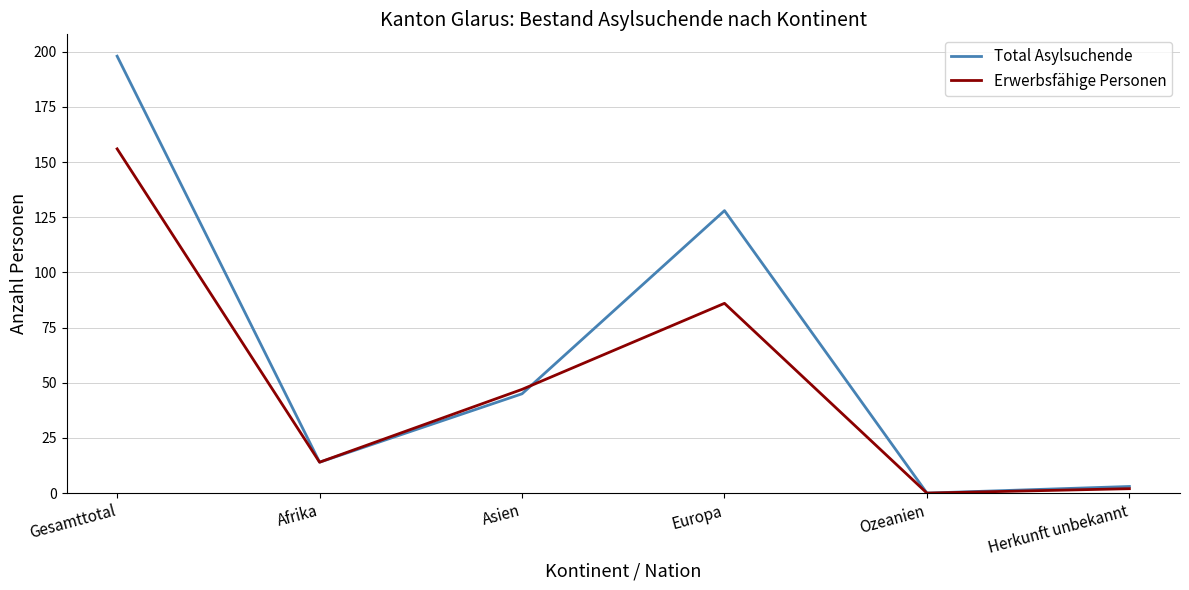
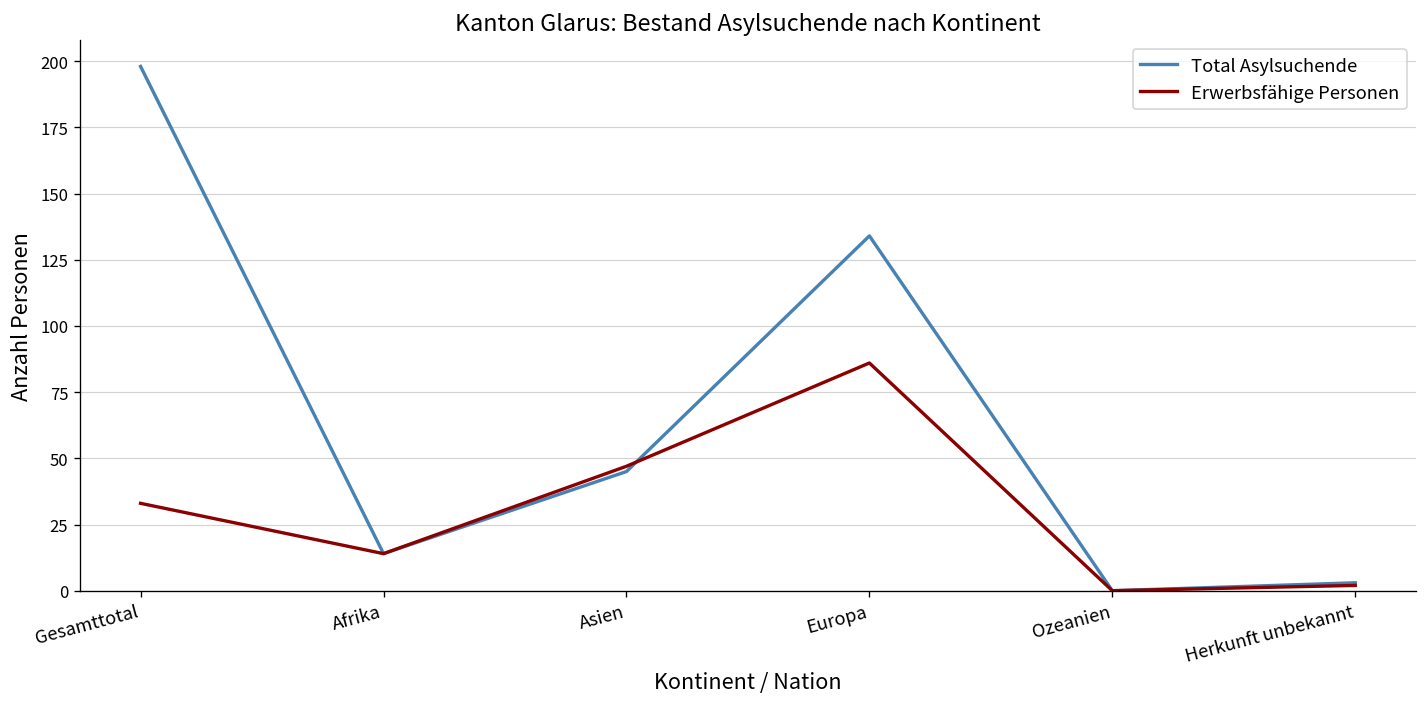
  {
    "Total Asylsuchende": {
      "Gesamttotal": 198,
      "Asien": 45,
-     "Europa": 128
+     "Europa": 134
    },
    "Erwerbsfähige Personen": {
-     "Gesamttotal": 156,
+     "Gesamttotal": 33,
      "Asien": 47,
      "Europa": 86
    }
  }
